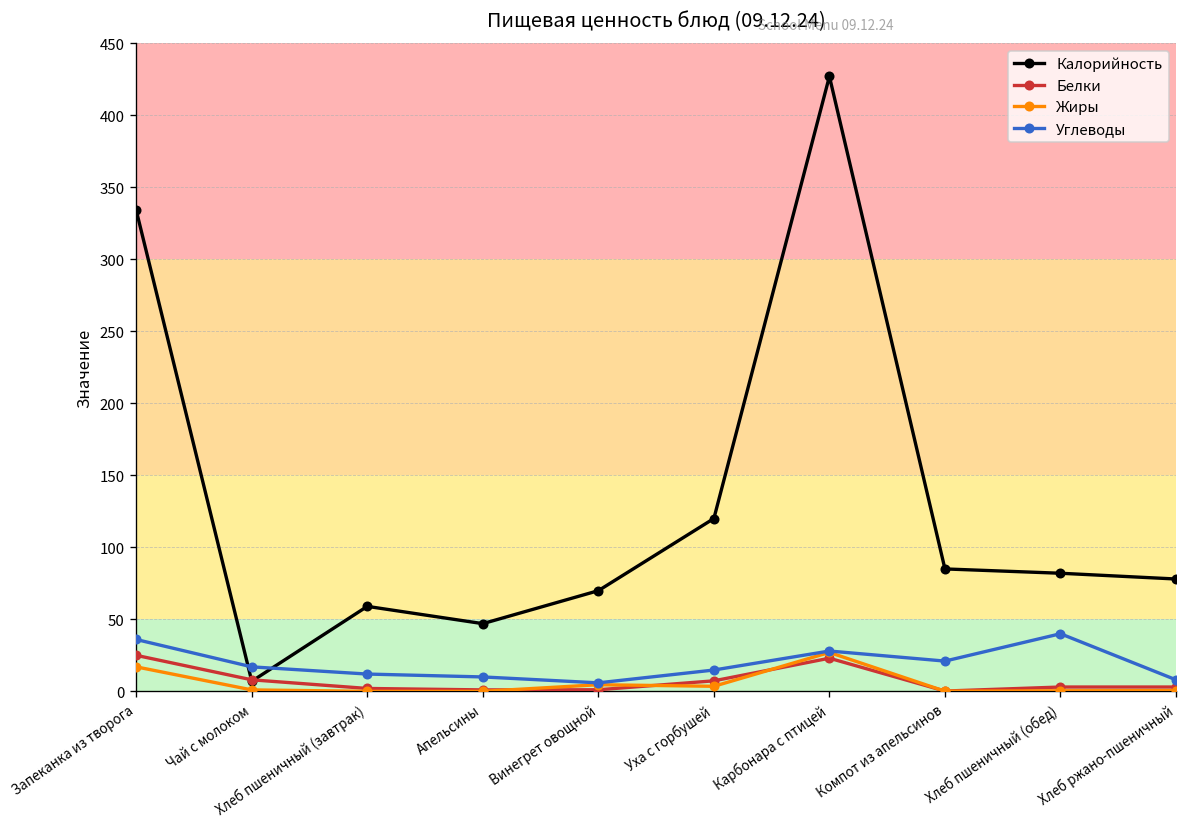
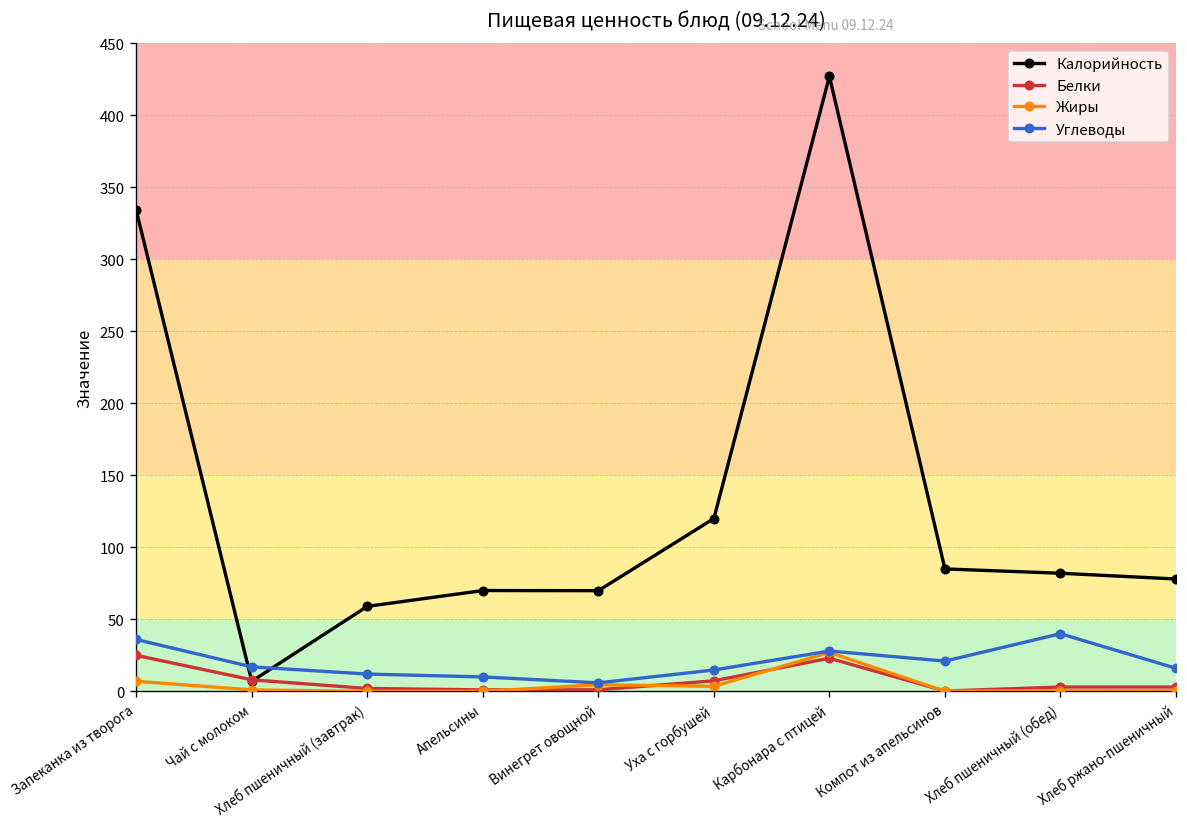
  {
    "Калорийность": {
      "Запеканка из творога": 334,
      "Хлеб пшеничный (завтрак)": 59,
-     "Апельсины": 47,
+     "Апельсины": 70,
      "Винегрет овощной": 70,
      "Уха с горбушей": 120,
      "Карбонара с птицей": 427,
      "Компот из апельсинов": 85,
      "Хлеб пшеничный (обед)": 82,
      "Хлеб ржано-пшеничный": 78
    },
    "Белки": {
      "Запеканка из творога": 25,
      "Винегрет овощной": 1,
      "Уха с горбушей": 7,
      "Карбонара с птицей": 23,
      "Хлеб пшеничный (обед)": 3,
      "Хлеб ржано-пшеничный": 3
    },
    "Жиры": {
-     "Запеканка из творога": 17,
+     "Запеканка из творога": 7,
      "Чай с молоком": 1,
      "Уха с горбушей": 4,
      "Хлеб пшеничный (обед)": 0,
      "Хлеб ржано-пшеничный": 1
    },
    "Углеводы": {
      "Запеканка из творога": 36,
      "Чай с молоком": 17,
      "Хлеб пшеничный (завтрак)": 12,
      "Апельсины": 10,
      "Уха с горбушей": 15,
      "Компот из апельсинов": 21,
      "Хлеб пшеничный (обед)": 40,
-     "Хлеб ржано-пшеничный": 8
+     "Хлеб ржано-пшеничный": 16
    }
  }
